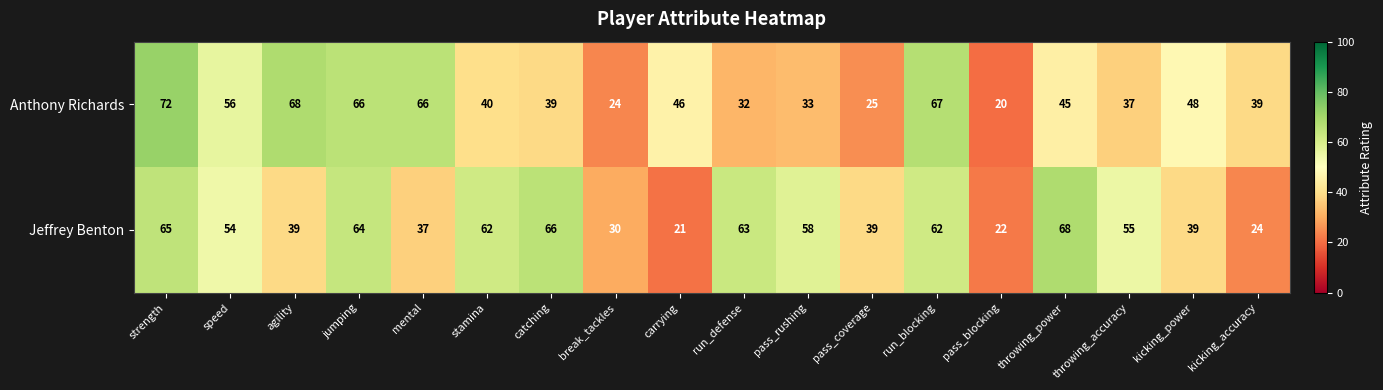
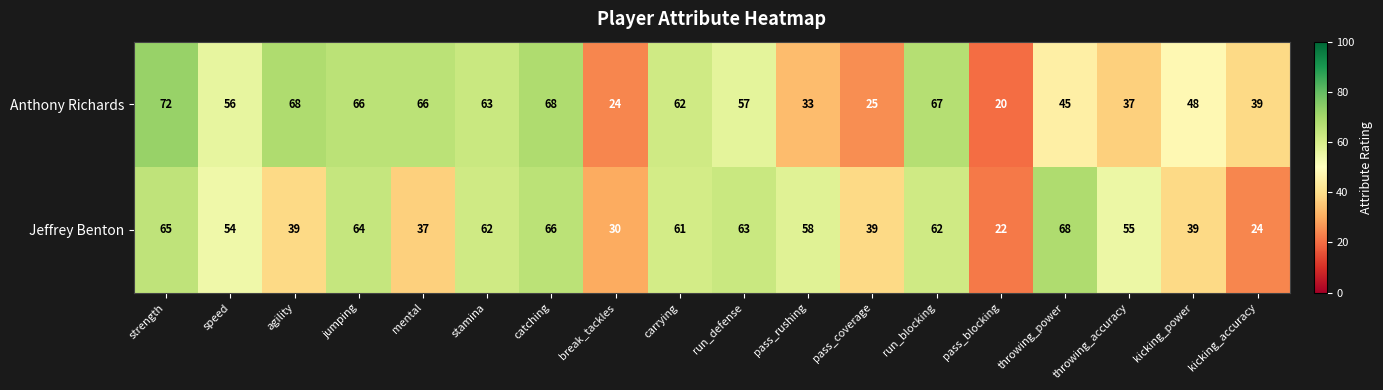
  {
    "Anthony Richards": {
      "strength": 72,
      "speed": 56,
      "agility": 68,
      "jumping": 66,
      "mental": 66,
-     "stamina": 40,
-     "catching": 39,
+     "stamina": 63,
+     "catching": 68,
      "break_tackles": 24,
-     "carrying": 46,
-     "run_defense": 32,
+     "carrying": 62,
+     "run_defense": 57,
      "pass_rushing": 33,
      "pass_coverage": 25,
      "run_blocking": 67,
      "pass_blocking": 20,
      "throwing_power": 45,
      "throwing_accuracy": 37,
      "kicking_power": 48,
      "kicking_accuracy": 39
    },
    "Jeffrey Benton": {
      "strength": 65,
      "speed": 54,
      "agility": 39,
      "jumping": 64,
      "mental": 37,
      "stamina": 62,
      "catching": 66,
      "break_tackles": 30,
-     "carrying": 21,
+     "carrying": 61,
      "run_defense": 63,
      "pass_rushing": 58,
      "pass_coverage": 39,
      "run_blocking": 62,
      "pass_blocking": 22,
      "throwing_power": 68,
      "throwing_accuracy": 55,
      "kicking_power": 39,
      "kicking_accuracy": 24
    }
  }
